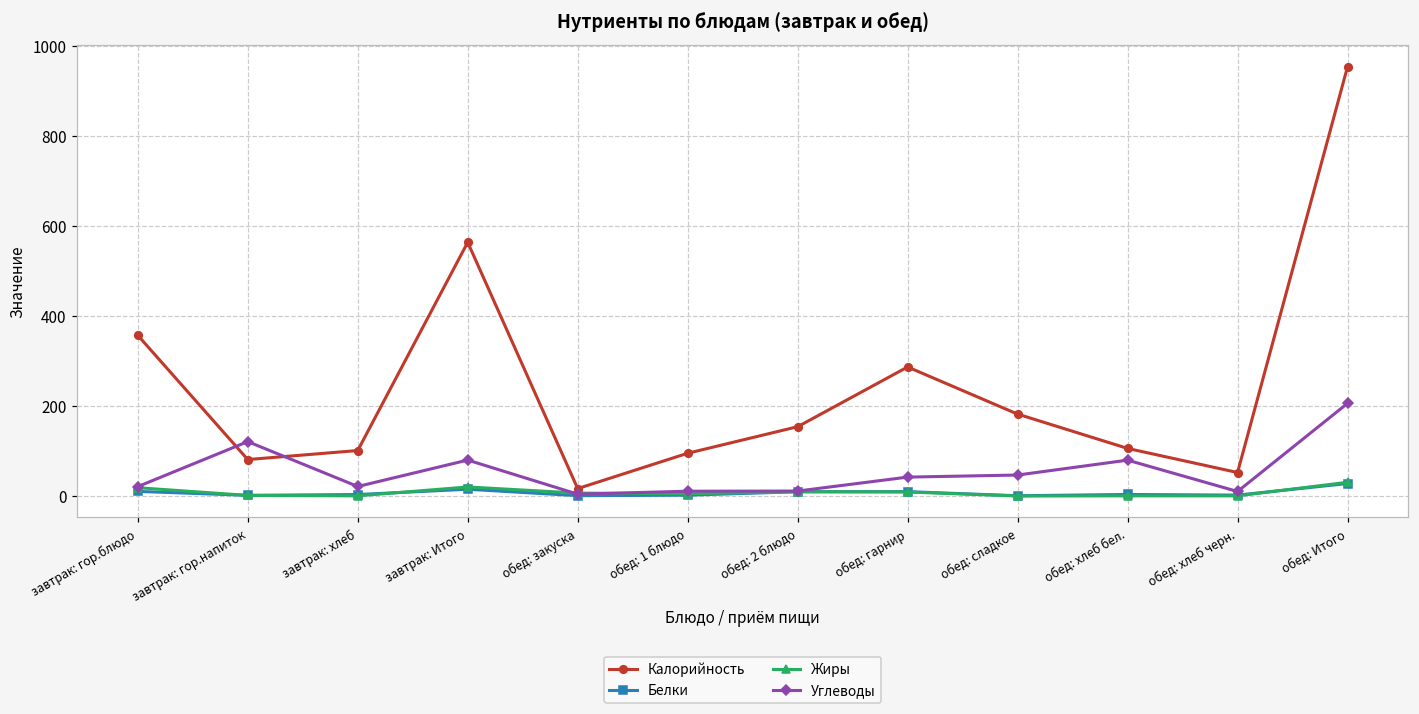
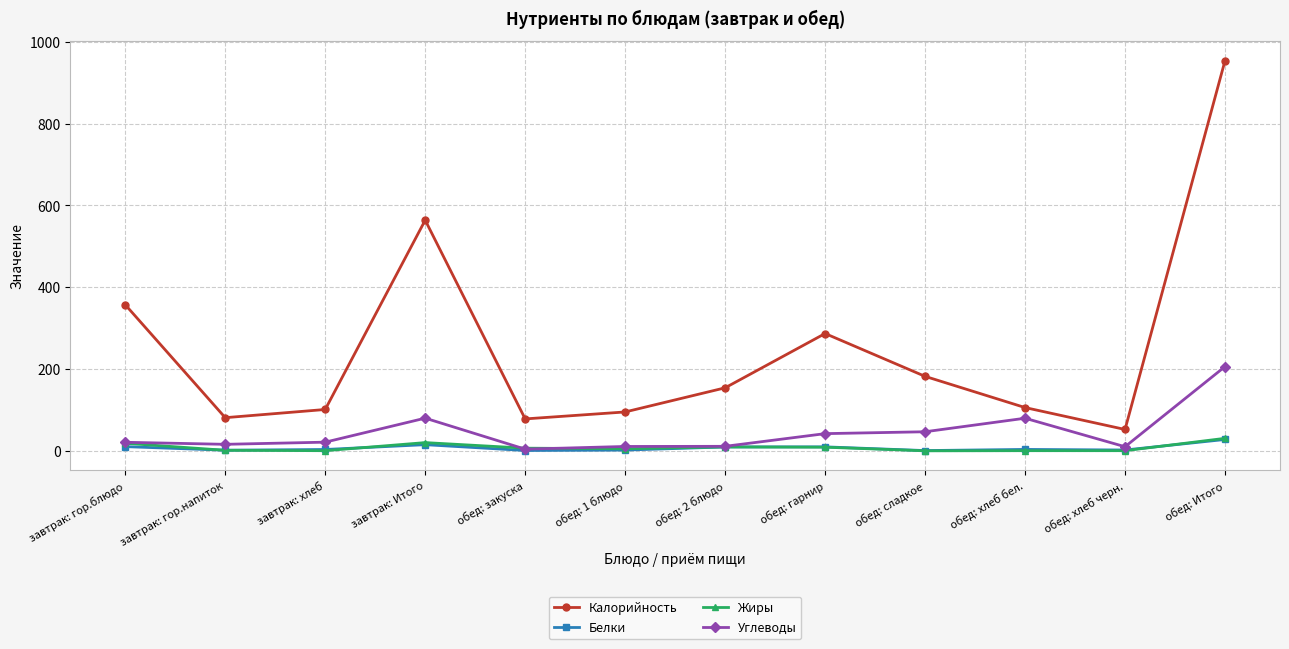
  {
    "Калорийность": {
      "завтрак: гор.блюдо": 360,
      "завтрак: гор.напиток": 80,
      "завтрак: хлеб": 100,
      "завтрак: Итого": 560,
-     "обед: закуска": 20,
+     "обед: закуска": 80,
      "обед: 1 блюдо": 100,
      "обед: 2 блюдо": 150,
      "обед: гарнир": 290,
      "обед: сладкое": 180,
      "обед: хлеб бел.": 110,
      "обед: хлеб черн.": 50,
      "обед: Итого": 950
    },
    "Белки": {
      "завтрак: гор.блюдо": 10
    },
    "Углеводы": {
-     "завтрак: гор.напиток": 120,
+     "завтрак: гор.напиток": 20,
      "завтрак: хлеб": 20,
      "завтрак: Итого": 80,
      "обед: гарнир": 40,
      "обед: сладкое": 50,
      "обед: хлеб бел.": 80,
      "обед: хлеб черн.": 10,
      "обед: Итого": 210
    }
  }
